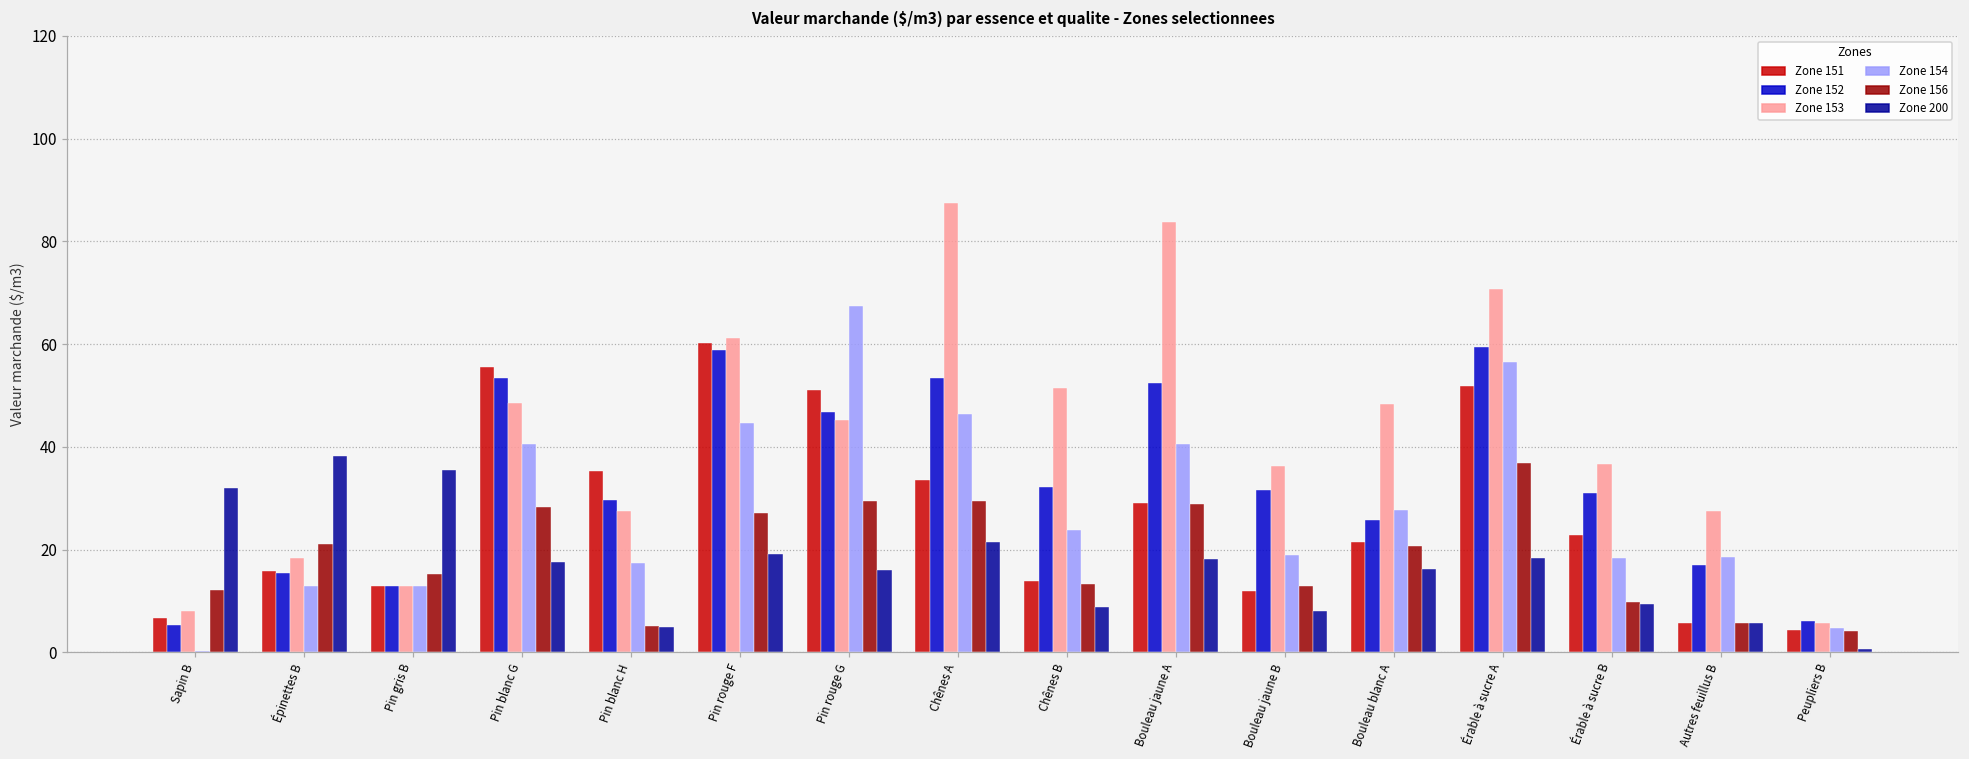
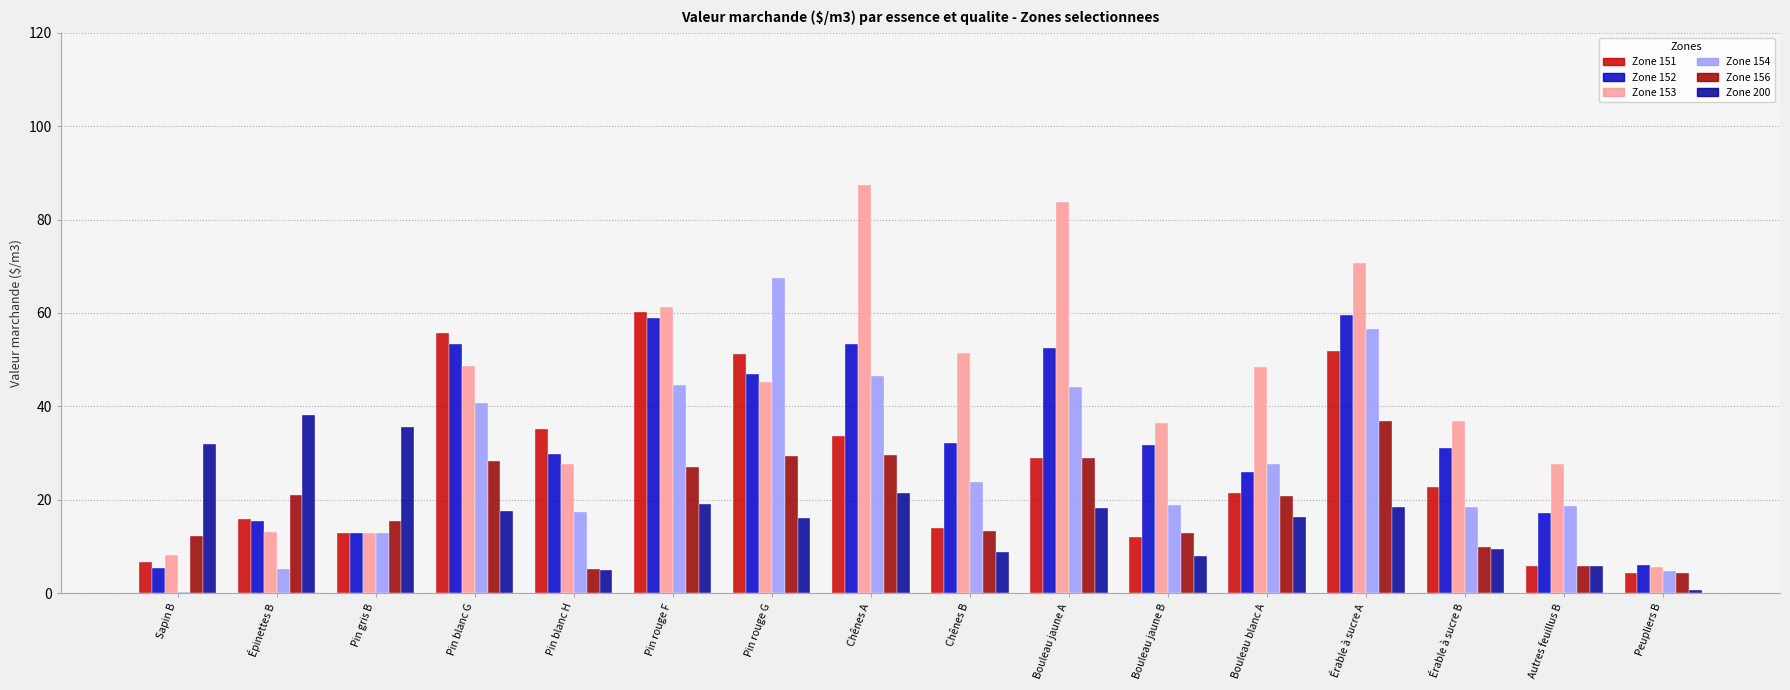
  {
    "Zone 153": {
      "Sapin B": 8,
-     "Épinettes B": 18,
+     "Épinettes B": 13,
      "Pin gris B": 13,
      "Pin blanc G": 49,
      "Pin blanc H": 28,
      "Pin rouge F": 61,
      "Pin rouge G": 45,
      "Chênes A": 87,
      "Chênes B": 51,
      "Bouleau jaune A": 84,
      "Bouleau jaune B": 36,
      "Bouleau blanc A": 48,
      "Érable à sucre A": 71,
      "Érable à sucre B": 37,
      "Autres feuillus B": 28,
      "Peupliers B": 6
    },
    "Zone 154": {
-     "Épinettes B": 13,
+     "Épinettes B": 5,
      "Pin gris B": 13,
      "Pin blanc G": 41,
      "Pin blanc H": 17,
      "Pin rouge F": 45,
      "Pin rouge G": 68,
      "Chênes A": 46,
      "Chênes B": 24,
-     "Bouleau jaune A": 41,
+     "Bouleau jaune A": 44,
      "Bouleau jaune B": 19,
      "Bouleau blanc A": 28,
      "Érable à sucre A": 56,
      "Érable à sucre B": 18,
      "Autres feuillus B": 19,
      "Peupliers B": 5
    }
  }
